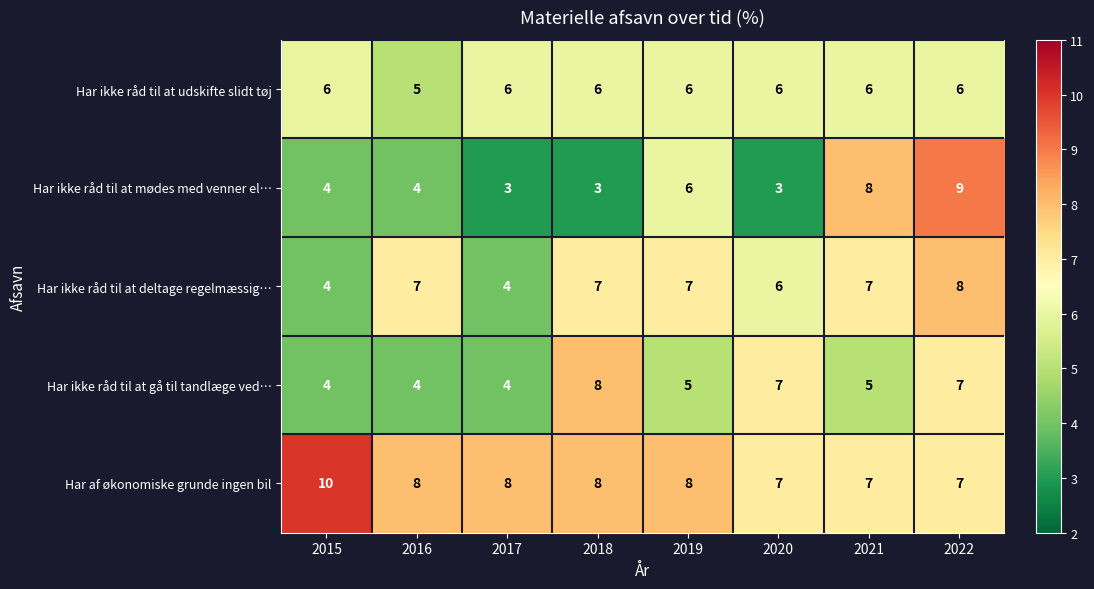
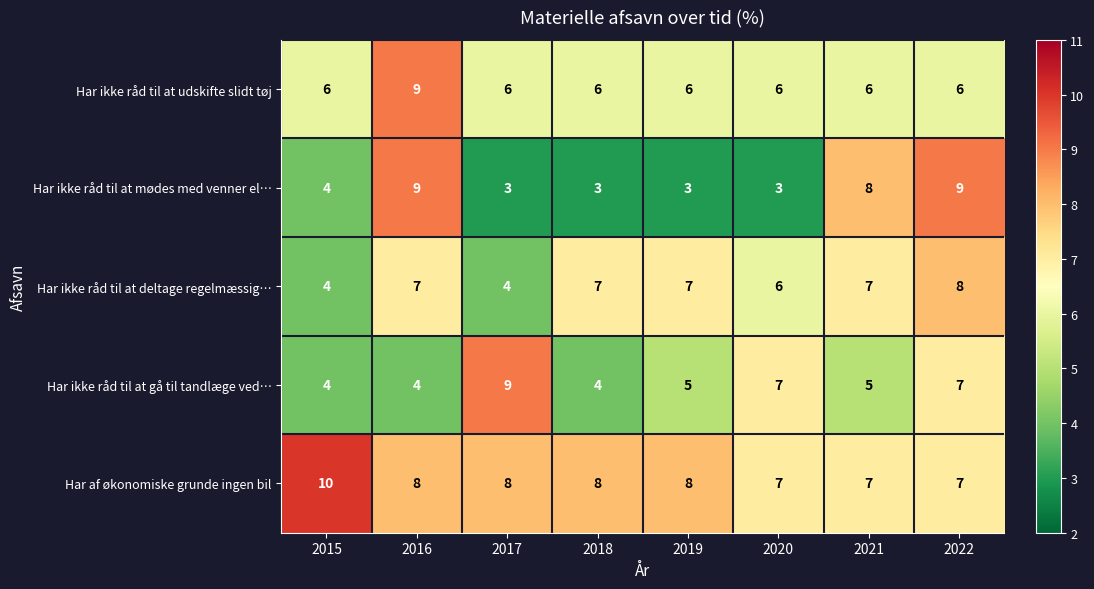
  {
    "Har ikke råd til at udskifte slidt tøj": {
      "2015": 6,
-     "2016": 5,
+     "2016": 9,
      "2017": 6,
      "2018": 6,
      "2019": 6,
      "2020": 6,
      "2021": 6,
      "2022": 6
    },
    "Har ikke råd til at mødes med venner el…": {
      "2015": 4,
-     "2016": 4,
+     "2016": 9,
      "2017": 3,
      "2018": 3,
-     "2019": 6,
+     "2019": 3,
      "2020": 3,
      "2021": 8,
      "2022": 9
    },
    "Har ikke råd til at deltage regelmæssig…": {
      "2015": 4,
      "2016": 7,
      "2017": 4,
      "2018": 7,
      "2019": 7,
      "2020": 6,
      "2021": 7,
      "2022": 8
    },
    "Har ikke råd til at gå til tandlæge ved…": {
      "2015": 4,
      "2016": 4,
-     "2017": 4,
-     "2018": 8,
+     "2017": 9,
+     "2018": 4,
      "2019": 5,
      "2020": 7,
      "2021": 5,
      "2022": 7
    },
    "Har af økonomiske grunde ingen bil": {
      "2015": 10,
      "2016": 8,
      "2017": 8,
      "2018": 8,
      "2019": 8,
      "2020": 7,
      "2021": 7,
      "2022": 7
    }
  }
